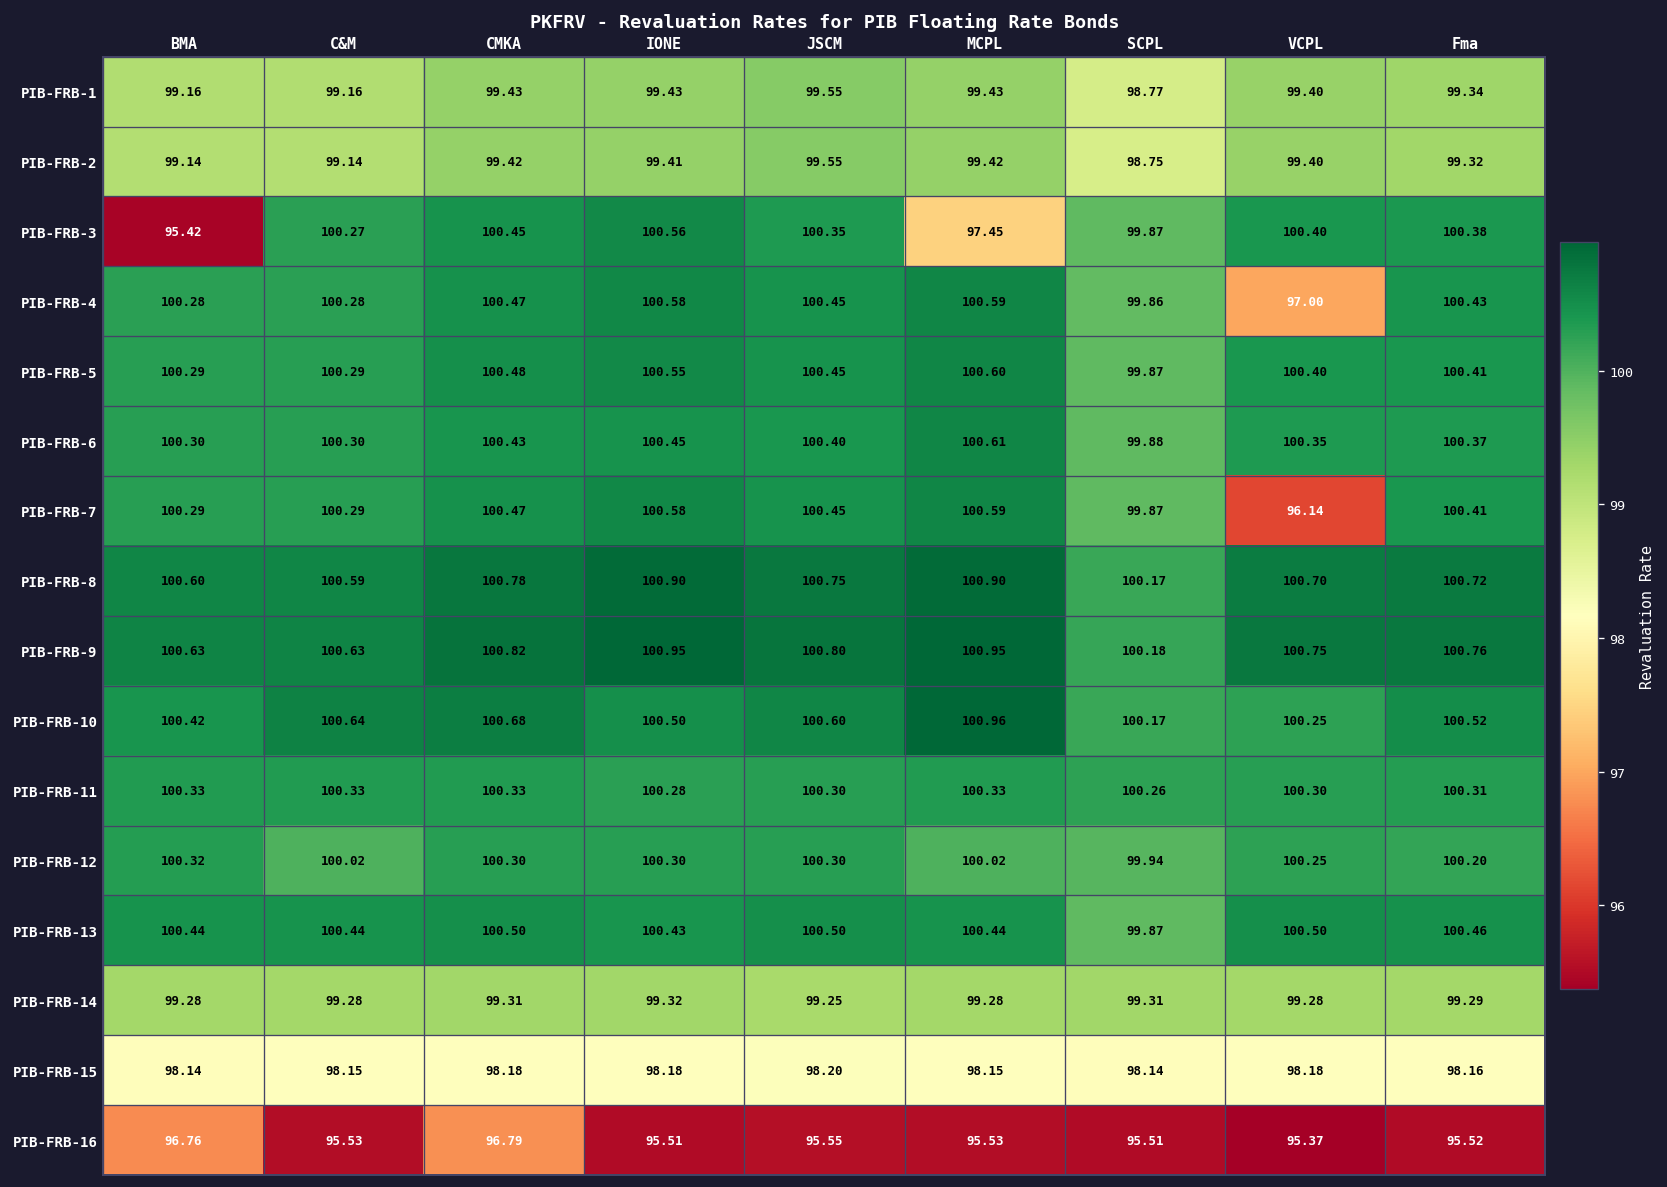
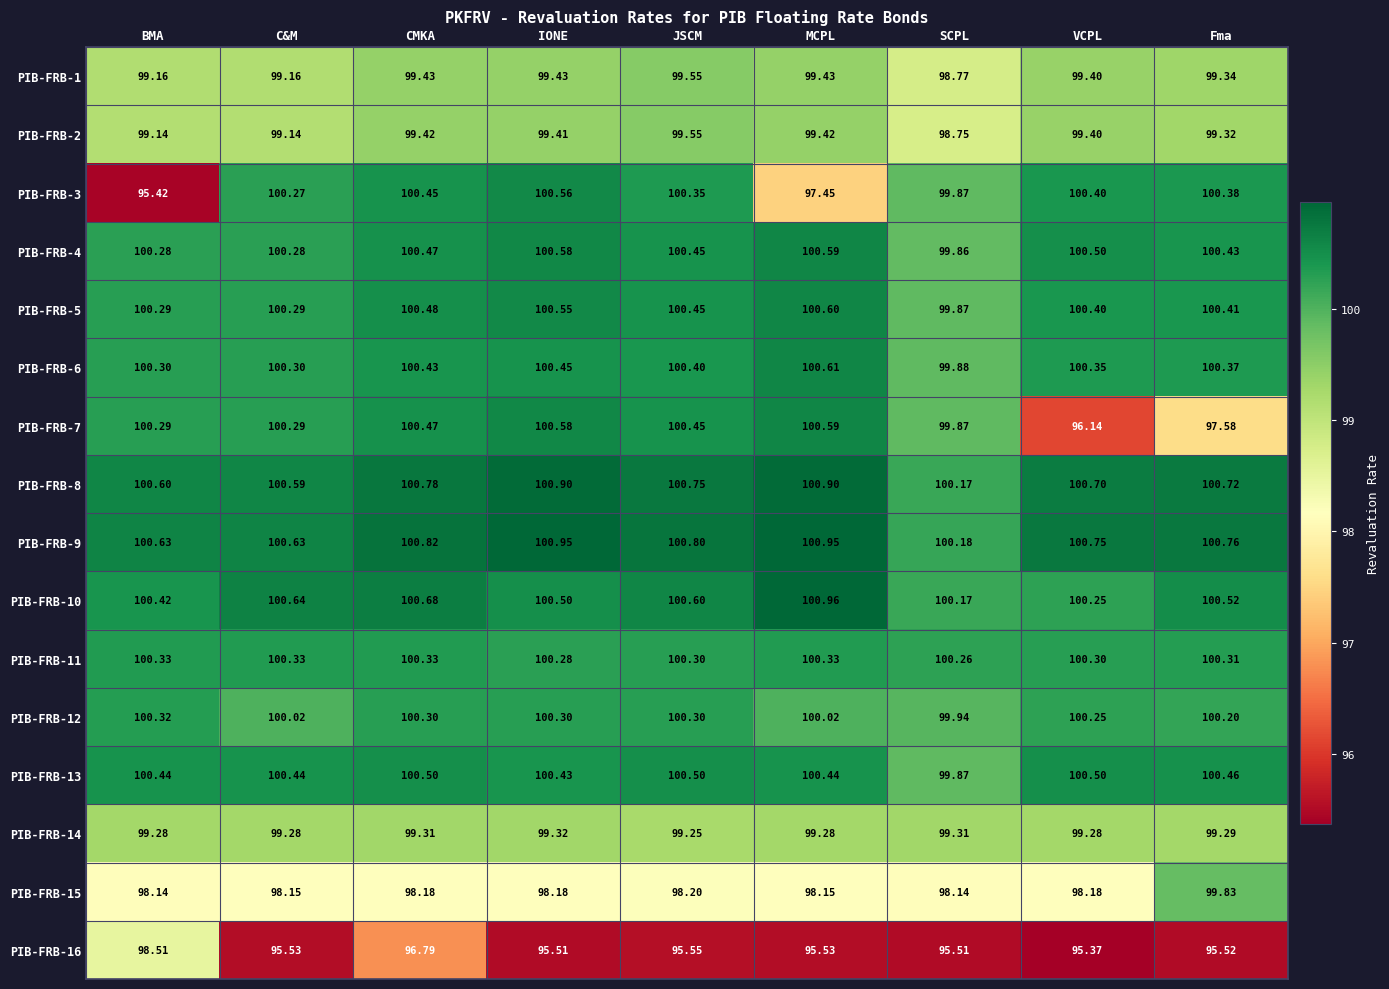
  {
    "PIB-FRB-1": {
      "BMA": 99.16,
      "C&M": 99.16,
      "CMKA": 99.43,
      "IONE": 99.43,
      "JSCM": 99.55,
      "MCPL": 99.43,
      "SCPL": 98.77,
      "VCPL": 99.40,
      "Fma": 99.34
    },
    "PIB-FRB-2": {
      "BMA": 99.14,
      "C&M": 99.14,
      "CMKA": 99.42,
      "IONE": 99.41,
      "JSCM": 99.55,
      "MCPL": 99.42,
      "SCPL": 98.75,
      "VCPL": 99.40,
      "Fma": 99.32
    },
    "PIB-FRB-3": {
      "BMA": 95.42,
      "C&M": 100.27,
      "CMKA": 100.45,
      "IONE": 100.56,
      "JSCM": 100.35,
      "MCPL": 97.45,
      "SCPL": 99.87,
      "VCPL": 100.40,
      "Fma": 100.38
    },
    "PIB-FRB-4": {
      "BMA": 100.28,
      "C&M": 100.28,
      "CMKA": 100.47,
      "IONE": 100.58,
      "JSCM": 100.45,
      "MCPL": 100.59,
      "SCPL": 99.86,
-     "VCPL": 97.00,
+     "VCPL": 100.50,
      "Fma": 100.43
    },
    "PIB-FRB-5": {
      "BMA": 100.29,
      "C&M": 100.29,
      "CMKA": 100.48,
      "IONE": 100.55,
      "JSCM": 100.45,
      "MCPL": 100.60,
      "SCPL": 99.87,
      "VCPL": 100.40,
      "Fma": 100.41
    },
    "PIB-FRB-6": {
      "BMA": 100.30,
      "C&M": 100.30,
      "CMKA": 100.43,
      "IONE": 100.45,
      "JSCM": 100.40,
      "MCPL": 100.61,
      "SCPL": 99.88,
      "VCPL": 100.35,
      "Fma": 100.37
    },
    "PIB-FRB-7": {
      "BMA": 100.29,
      "C&M": 100.29,
      "CMKA": 100.47,
      "IONE": 100.58,
      "JSCM": 100.45,
      "MCPL": 100.59,
      "SCPL": 99.87,
      "VCPL": 96.14,
-     "Fma": 100.41
+     "Fma": 97.58
    },
    "PIB-FRB-8": {
      "BMA": 100.60,
      "C&M": 100.59,
      "CMKA": 100.78,
      "IONE": 100.90,
      "JSCM": 100.75,
      "MCPL": 100.90,
      "SCPL": 100.17,
      "VCPL": 100.70,
      "Fma": 100.72
    },
    "PIB-FRB-9": {
      "BMA": 100.63,
      "C&M": 100.63,
      "CMKA": 100.82,
      "IONE": 100.95,
      "JSCM": 100.80,
      "MCPL": 100.95,
      "SCPL": 100.18,
      "VCPL": 100.75,
      "Fma": 100.76
    },
    "PIB-FRB-10": {
      "BMA": 100.42,
      "C&M": 100.64,
      "CMKA": 100.68,
      "IONE": 100.50,
      "JSCM": 100.60,
      "MCPL": 100.96,
      "SCPL": 100.17,
      "VCPL": 100.25,
      "Fma": 100.52
    },
    "PIB-FRB-11": {
      "BMA": 100.33,
      "C&M": 100.33,
      "CMKA": 100.33,
      "IONE": 100.28,
      "JSCM": 100.30,
      "MCPL": 100.33,
      "SCPL": 100.26,
      "VCPL": 100.30,
      "Fma": 100.31
    },
    "PIB-FRB-12": {
      "BMA": 100.32,
      "C&M": 100.02,
      "CMKA": 100.30,
      "IONE": 100.30,
      "JSCM": 100.30,
      "MCPL": 100.02,
      "SCPL": 99.94,
      "VCPL": 100.25,
      "Fma": 100.20
    },
    "PIB-FRB-13": {
      "BMA": 100.44,
      "C&M": 100.44,
      "CMKA": 100.50,
      "IONE": 100.43,
      "JSCM": 100.50,
      "MCPL": 100.44,
      "SCPL": 99.87,
      "VCPL": 100.50,
      "Fma": 100.46
    },
    "PIB-FRB-14": {
      "BMA": 99.28,
      "C&M": 99.28,
      "CMKA": 99.31,
      "IONE": 99.32,
      "JSCM": 99.25,
      "MCPL": 99.28,
      "SCPL": 99.31,
      "VCPL": 99.28,
      "Fma": 99.29
    },
    "PIB-FRB-15": {
      "BMA": 98.14,
      "C&M": 98.15,
      "CMKA": 98.18,
      "IONE": 98.18,
      "JSCM": 98.20,
      "MCPL": 98.15,
      "SCPL": 98.14,
      "VCPL": 98.18,
-     "Fma": 98.16
+     "Fma": 99.83
    },
    "PIB-FRB-16": {
-     "BMA": 96.76,
+     "BMA": 98.51,
      "C&M": 95.53,
      "CMKA": 96.79,
      "IONE": 95.51,
      "JSCM": 95.55,
      "MCPL": 95.53,
      "SCPL": 95.51,
      "VCPL": 95.37,
      "Fma": 95.52
    }
  }
